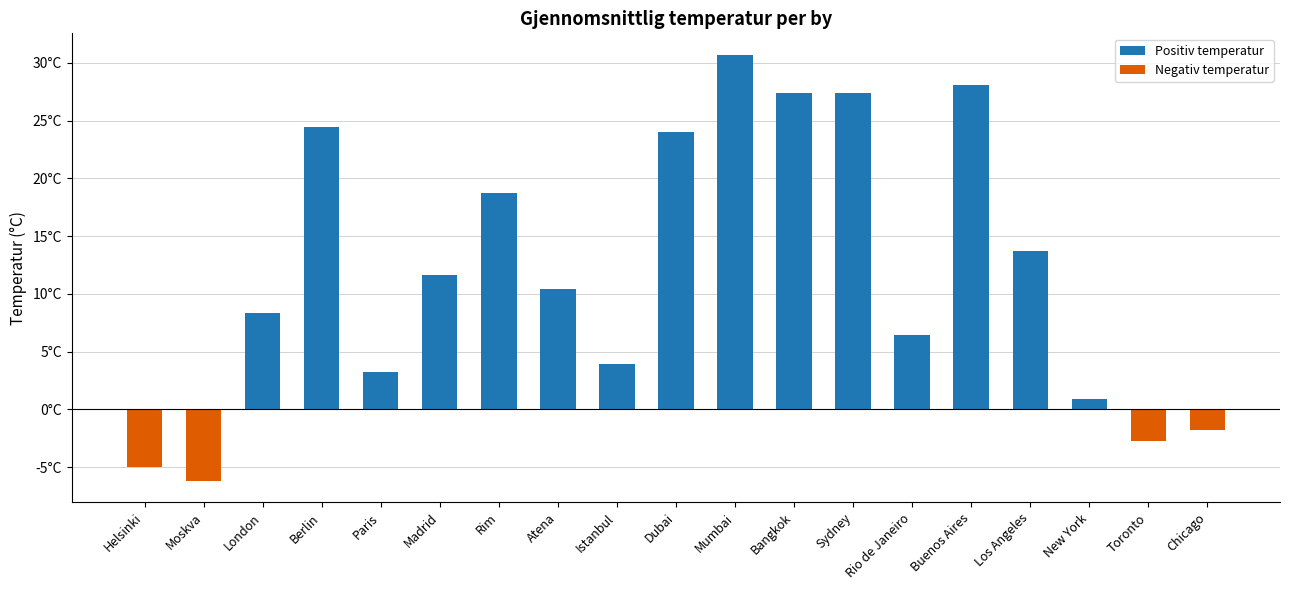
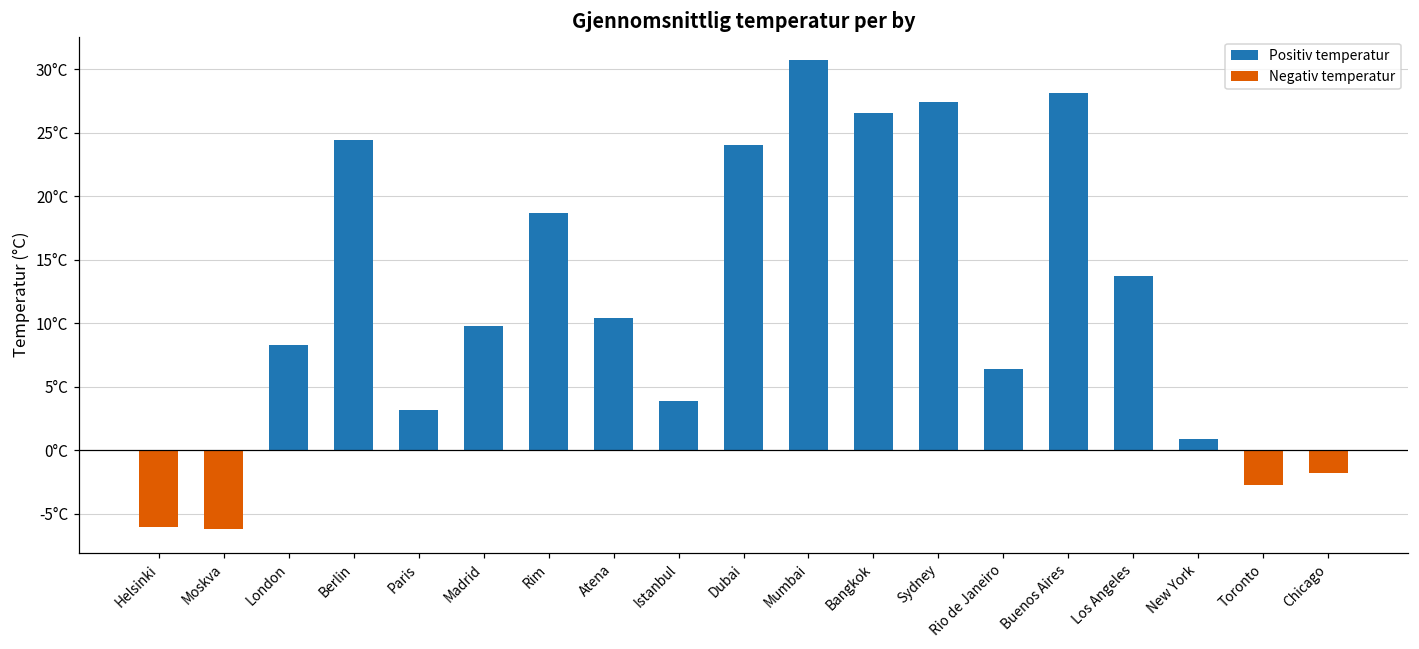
  {
-   "Helsinki": "-5°C",
+   "Helsinki": "-6°C",
    "Moskva": "-6.2°C",
    "London": "8.3°C",
    "Berlin": "24.4°C",
    "Paris": "3.2°C",
-   "Madrid": "11.6°C",
+   "Madrid": "9.8°C",
    "Rim": "18.7°C",
    "Atena": "10.4°C",
    "Istanbul": "3.9°C",
    "Dubai": "24.0°C",
    "Mumbai": "30.7°C",
-   "Bangkok": "27.4°C",
+   "Bangkok": "26.5°C",
    "Sydney": "27.4°C",
    "Rio de Janeiro": "6.4°C",
    "Buenos Aires": "28.1°C",
    "Los Angeles": "13.7°C",
    "New York": "0.9°C",
    "Toronto": "-2.7°C",
    "Chicago": "-1.8°C"
  }
